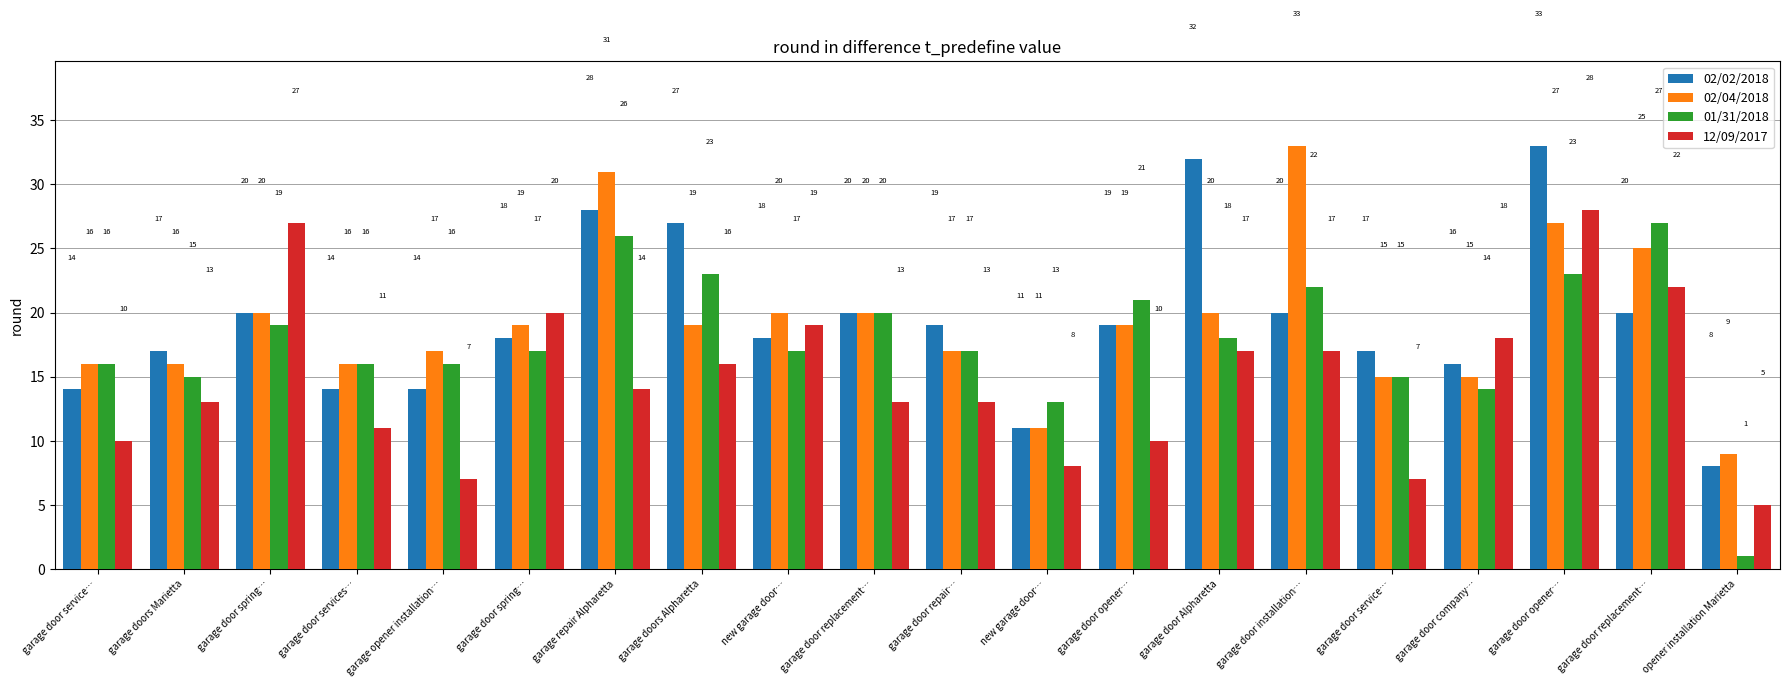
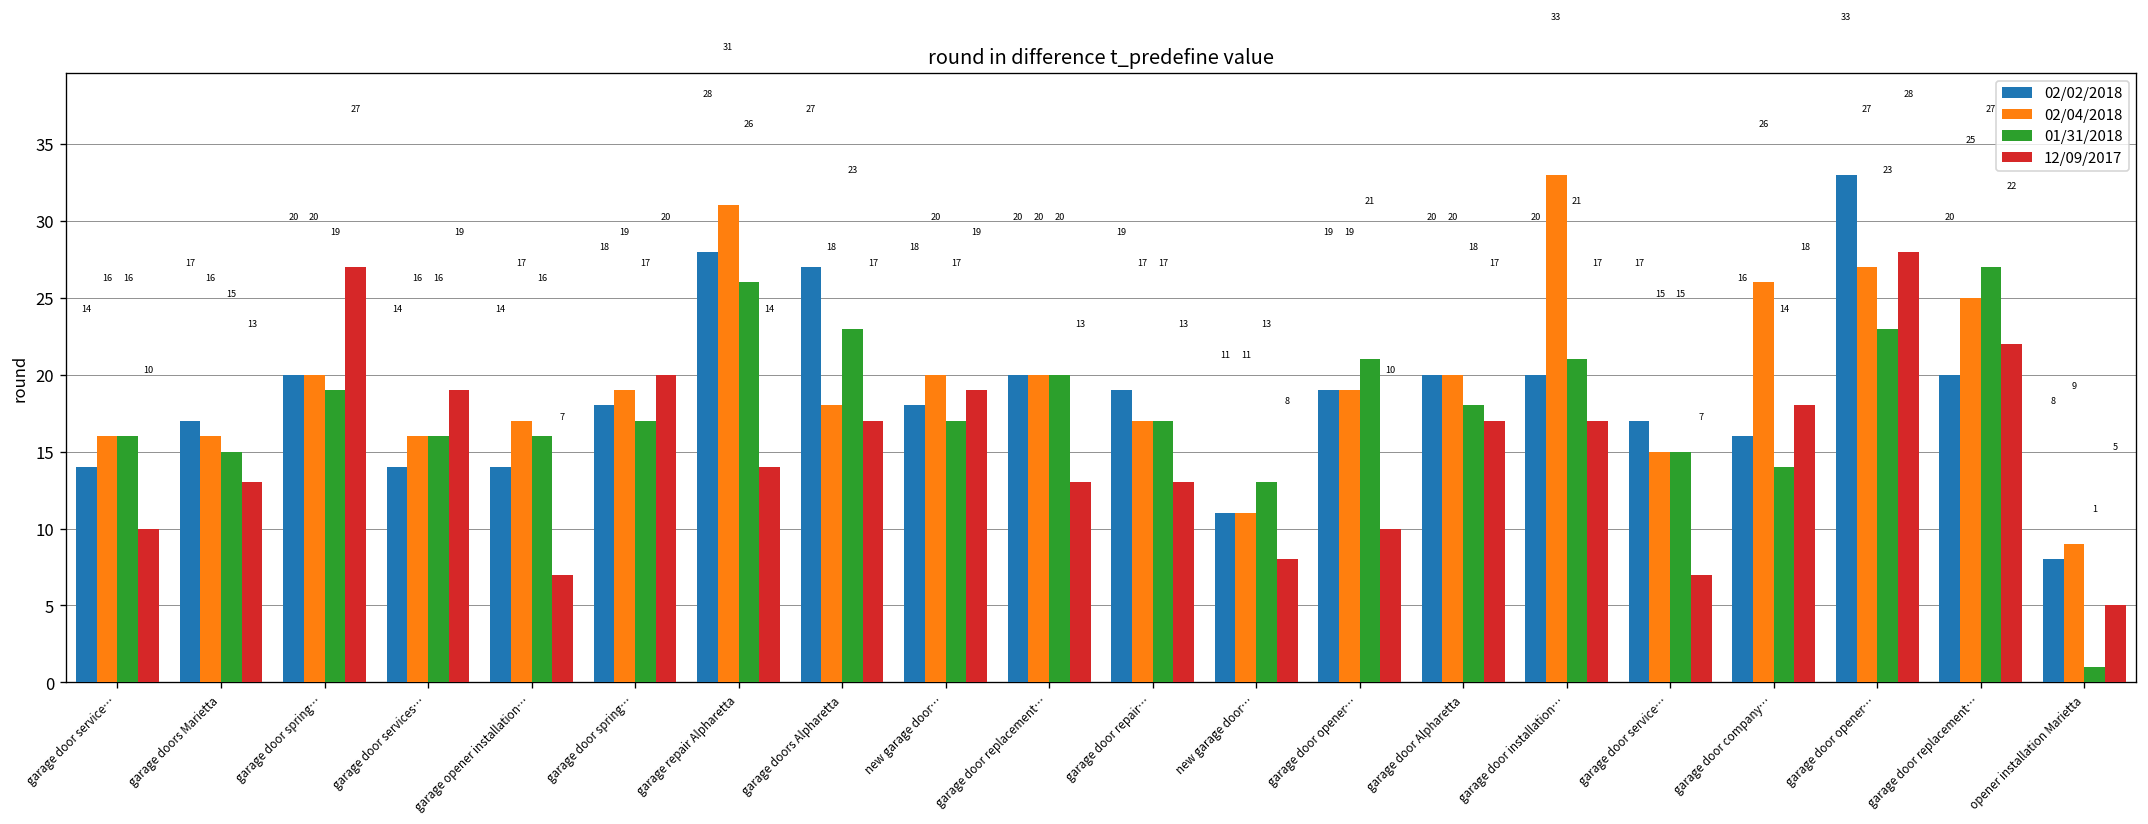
  {
    "02/02/2018": {
-     "garage door Alpharetta": 32
+     "garage door Alpharetta": 20
    },
    "02/04/2018": {
-     "garage doors Alpharetta": 19,
-     "garage door company…": 15
+     "garage doors Alpharetta": 18,
+     "garage door company…": 26
    },
    "01/31/2018": {
-     "garage door installation…": 22
+     "garage door installation…": 21
    },
    "12/09/2017": {
-     "garage door services…": 11,
-     "garage doors Alpharetta": 16
+     "garage door services…": 19,
+     "garage doors Alpharetta": 17
    }
  }
